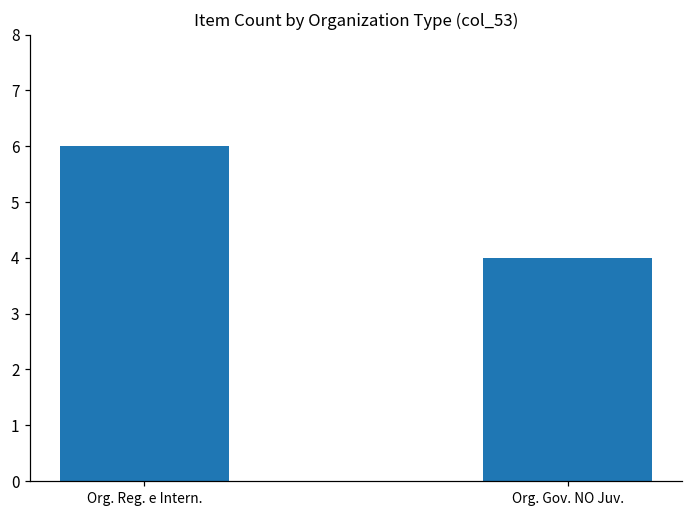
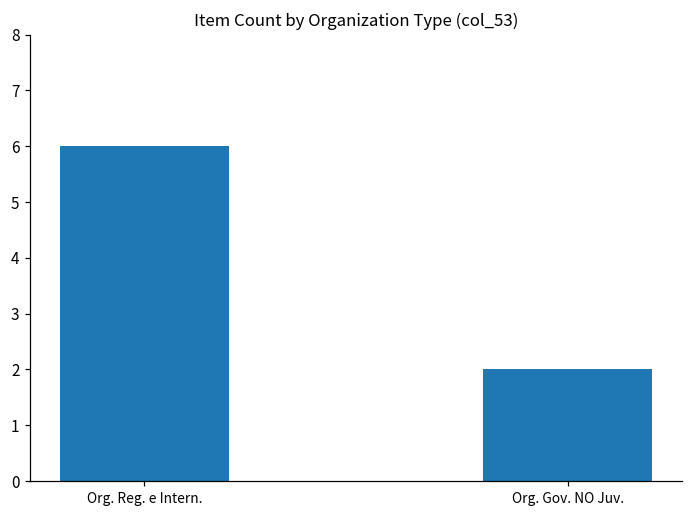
  {
    "Org. Reg. e Intern.": 6,
-   "Org. Gov. NO Juv.": 4
+   "Org. Gov. NO Juv.": 2
  }
